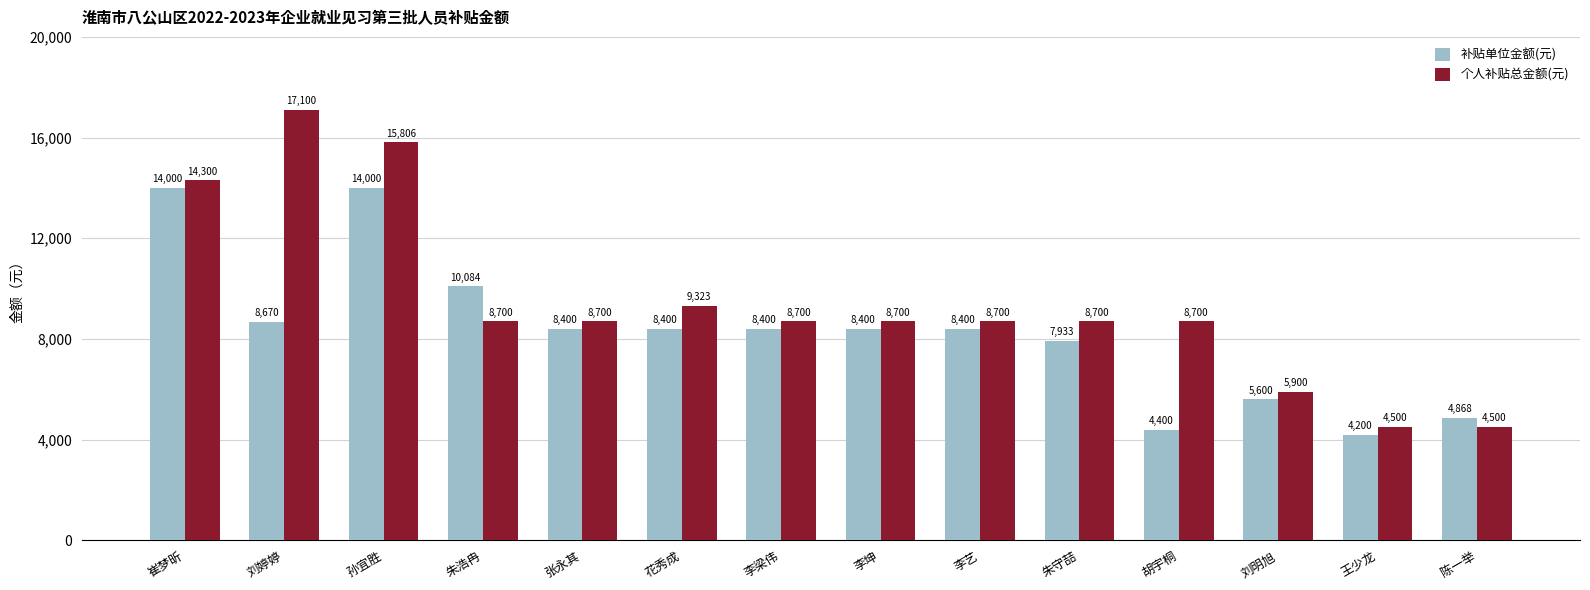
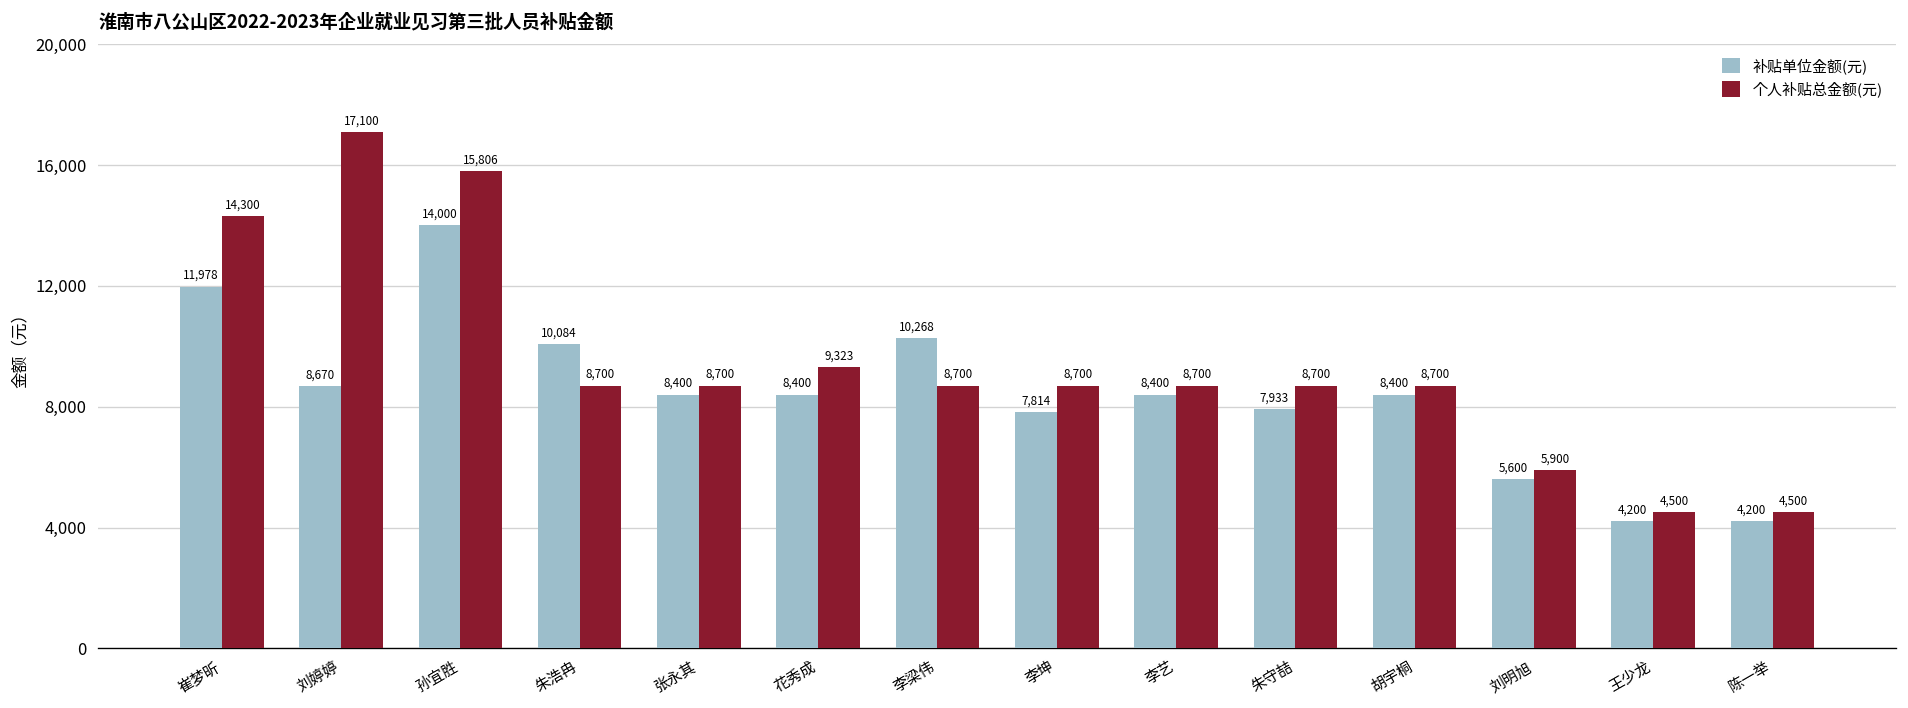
  {
    "补贴单位金额(元)": {
-     "崔梦昕": "14,000",
+     "崔梦昕": "11,978",
      "刘婷婷": "8,670",
      "孙宜胜": "14,000",
      "朱浩冉": "10,084",
      "张永其": "8,400",
      "花秀成": "8,400",
-     "李梁伟": "8,400",
-     "李坤": "8,400",
+     "李梁伟": "10,268",
+     "李坤": "7,814",
      "李艺": "8,400",
      "朱守喆": "7,933",
-     "胡宇桐": "4,400",
+     "胡宇桐": "8,400",
      "刘明旭": "5,600",
      "王少龙": "4,200",
-     "陈一举": "4,868"
+     "陈一举": "4,200"
    },
    "个人补贴总金额(元)": {
      "崔梦昕": "14,300",
      "刘婷婷": "17,100",
      "孙宜胜": "15,806",
      "朱浩冉": "8,700",
      "张永其": "8,700",
      "花秀成": "9,323",
      "李梁伟": "8,700",
      "李坤": "8,700",
      "李艺": "8,700",
      "朱守喆": "8,700",
      "胡宇桐": "8,700",
      "刘明旭": "5,900",
      "王少龙": "4,500",
      "陈一举": "4,500"
    }
  }
